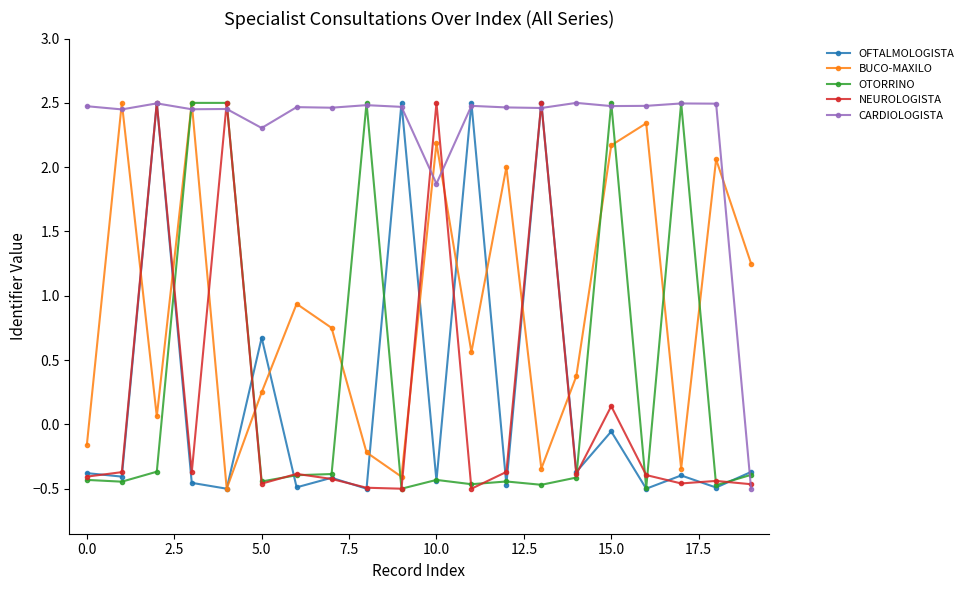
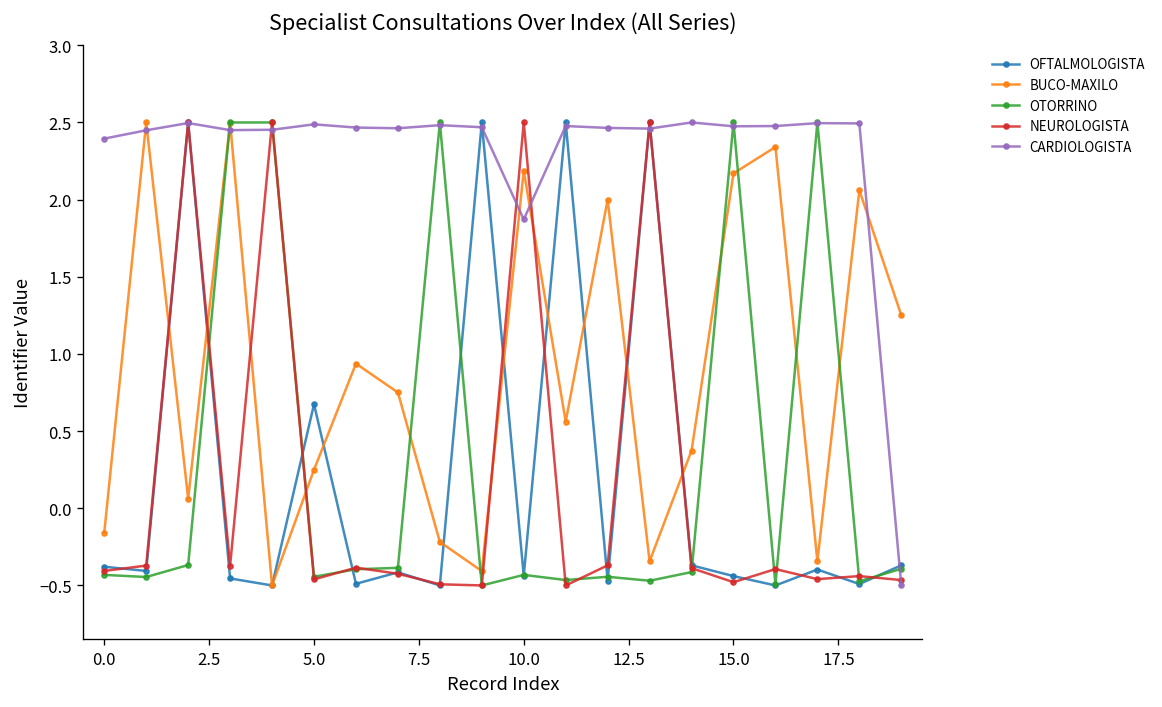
  {
    "OFTALMOLOGISTA": {
      "0.0": -0.38,
      "5.0": 0.67,
-     "15.0": -0.06
+     "15.0": -0.44
    },
    "BUCO-MAXILO": {
      "0.0": -0.16,
      "5.0": 0.25,
      "10.0": 2.19,
      "15.0": 2.17
    },
    "OTORRINO": {
      "0.0": -0.43,
      "15.0": 2.50
    },
    "NEUROLOGISTA": {
      "0.0": -0.41,
      "10.0": 2.50,
-     "15.0": 0.14
+     "15.0": -0.48
    },
    "CARDIOLOGISTA": {
-     "0.0": 2.47,
-     "5.0": 2.30,
+     "0.0": 2.40,
+     "5.0": 2.49,
      "10.0": 1.87,
      "15.0": 2.48
    }
  }
